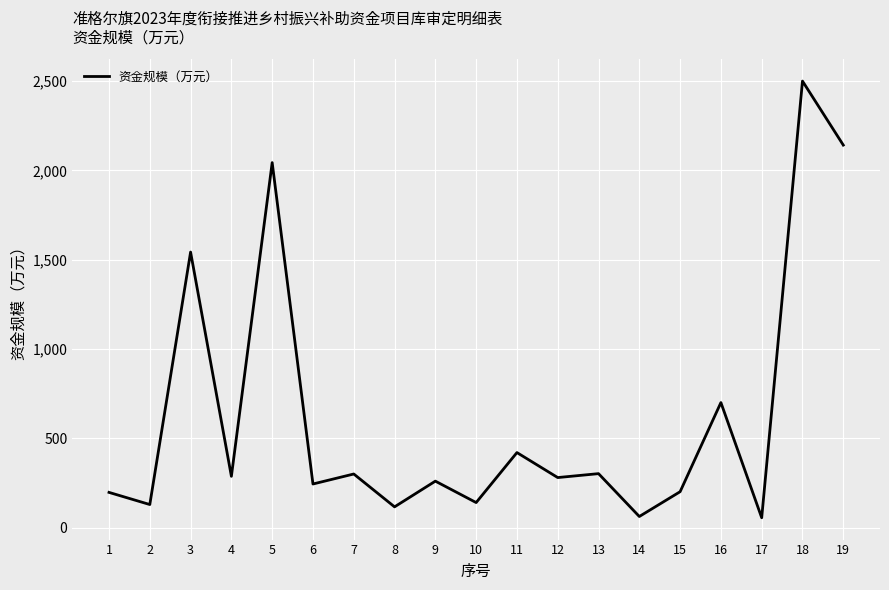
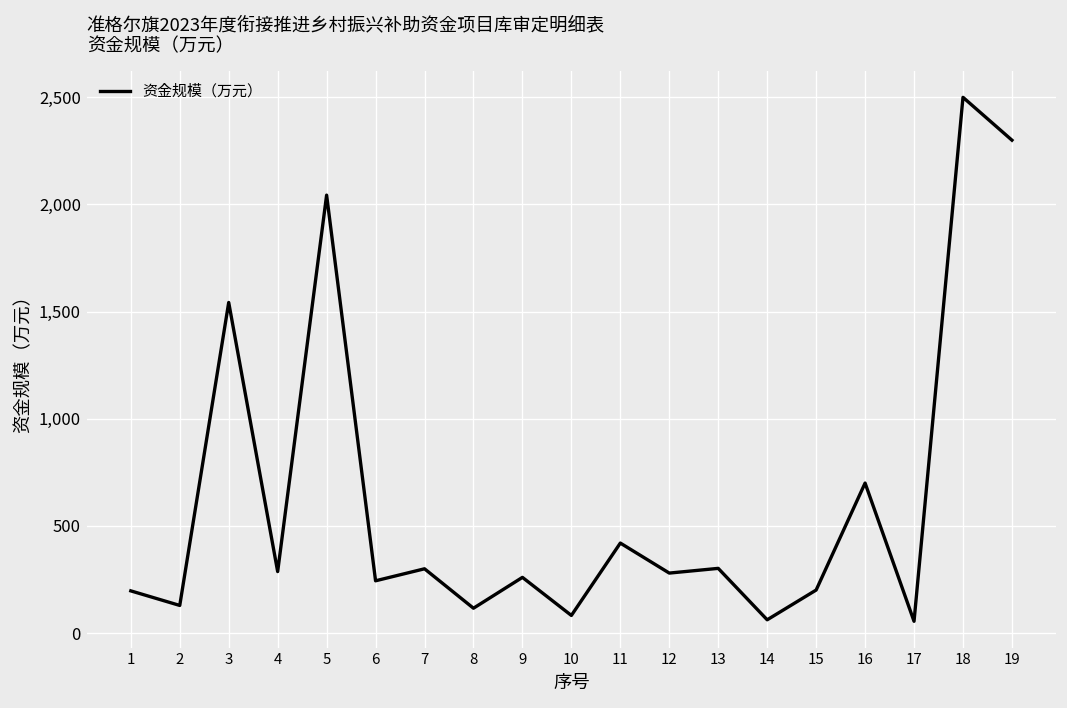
  {
    "1": "200",
    "2": "130",
    "3": "1,540",
    "4": "290",
    "5": "2,040",
    "6": "240",
    "7": "300",
    "8": "120",
    "9": "260",
-   "10": "140",
+   "10": "80",
    "11": "420",
    "12": "280",
    "13": "300",
    "14": "60",
    "15": "200",
    "16": "700",
    "17": "60",
    "18": "2,500",
-   "19": "2,140"
+   "19": "2,300"
  }
